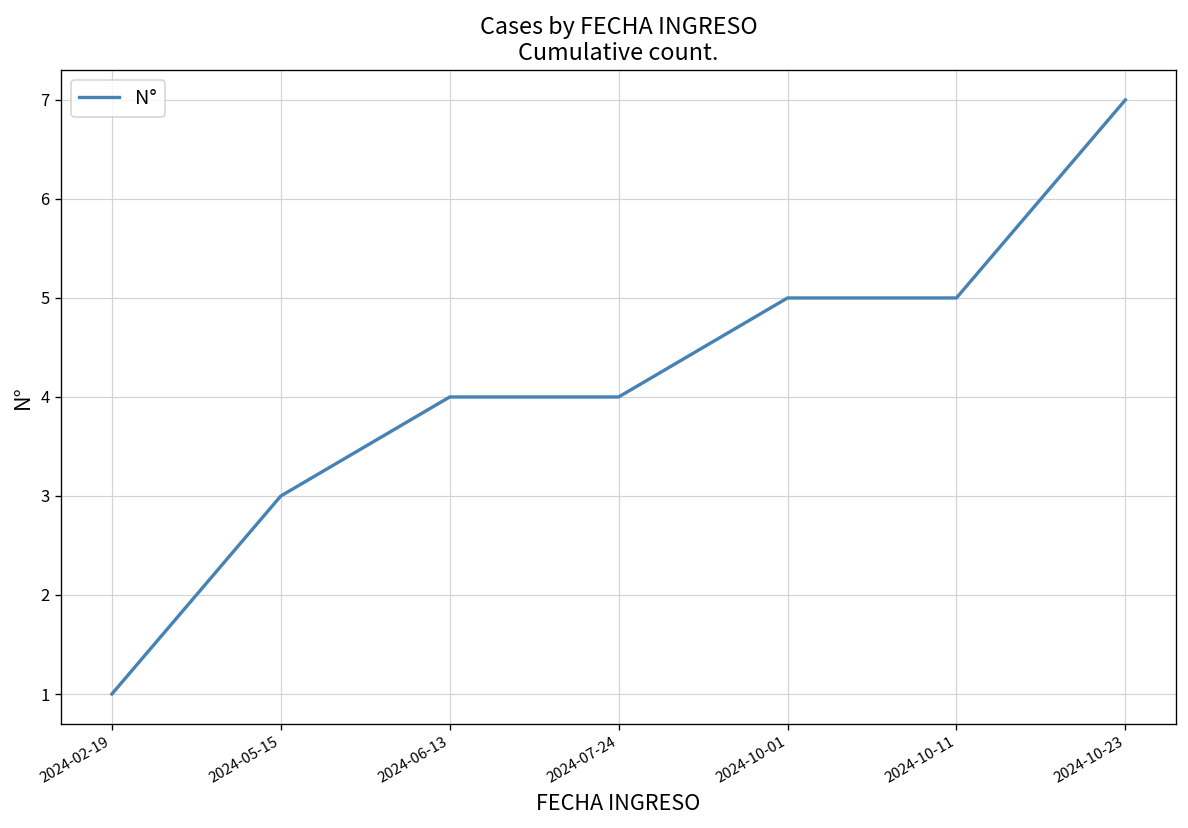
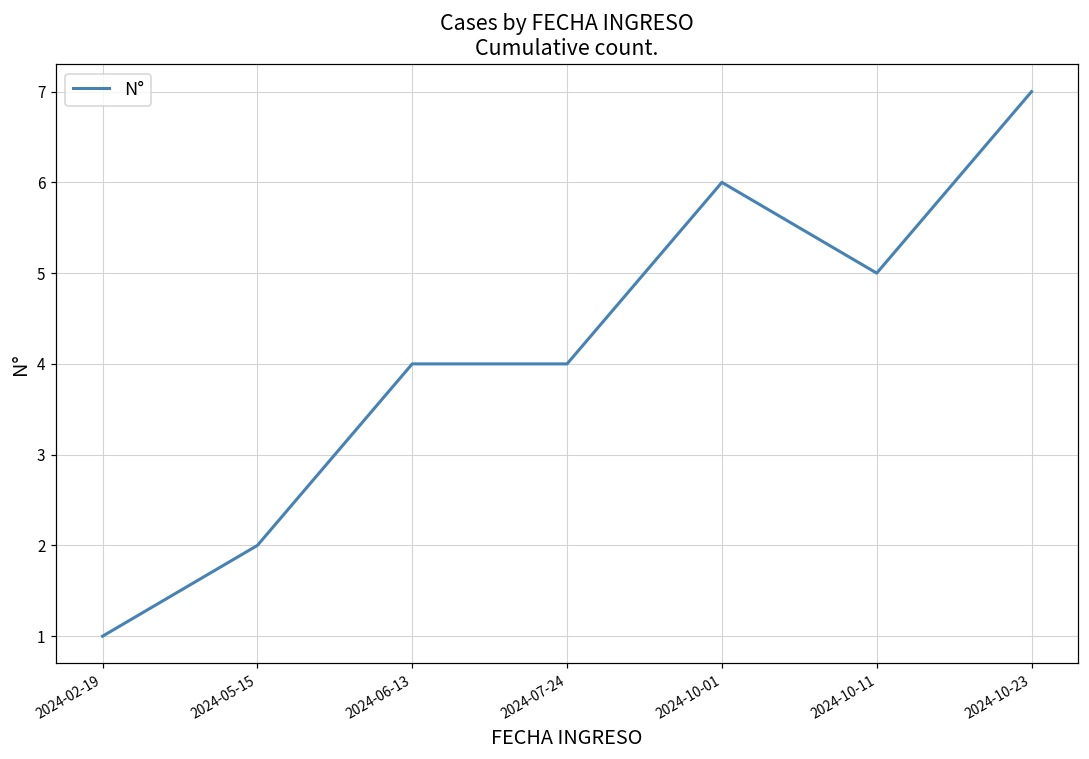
  {
    "2024-02-19": 1,
-   "2024-05-15": 3,
+   "2024-05-15": 2,
    "2024-06-13": 4,
    "2024-07-24": 4,
-   "2024-10-01": 5,
+   "2024-10-01": 6,
    "2024-10-11": 5,
    "2024-10-23": 7
  }
